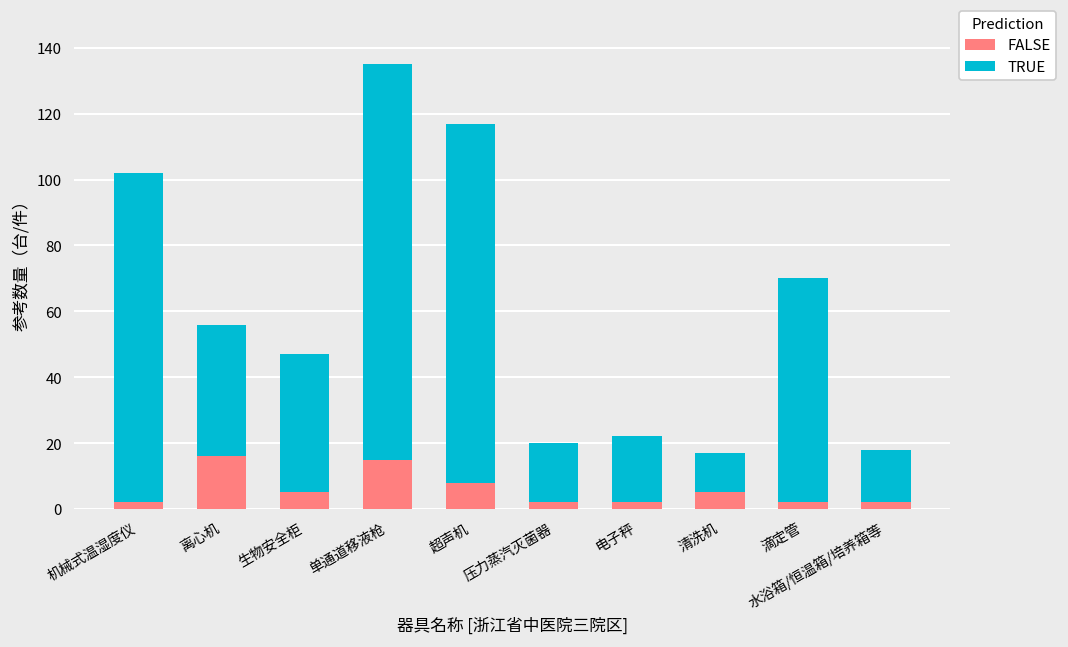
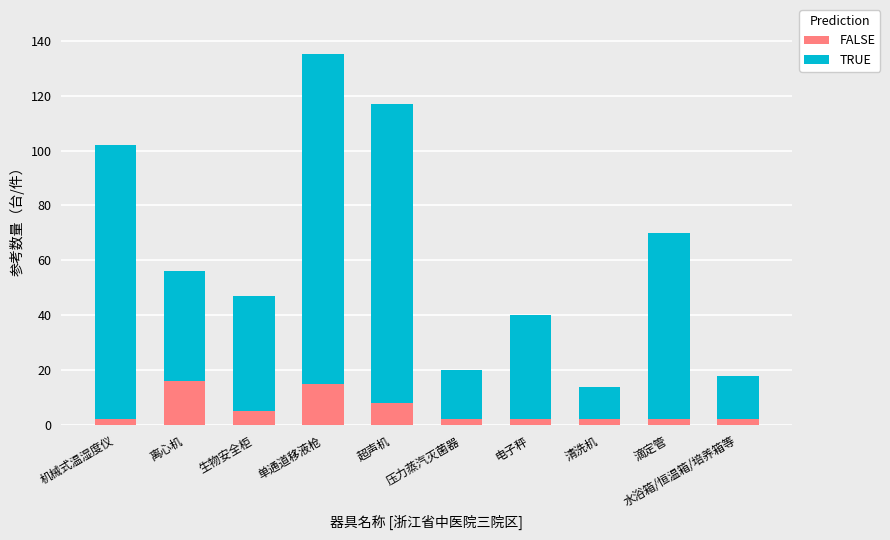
  {
    "FALSE": {
      "机械式温湿度仪": 2,
      "离心机": 16,
      "生物安全柜": 5,
      "单通道移液枪": 15,
      "超声机": 8,
      "压力蒸汽灭菌器": 2,
      "电子秤": 2,
-     "清洗机": 5,
+     "清洗机": 2,
      "滴定管": 2,
      "水浴箱/恒温箱/培养箱等": 2
    },
    "TRUE": {
      "机械式温湿度仪": 100,
      "离心机": 40,
      "生物安全柜": 42,
      "单通道移液枪": 120,
      "超声机": 109,
      "压力蒸汽灭菌器": 18,
-     "电子秤": 20,
+     "电子秤": 38,
      "清洗机": 12,
      "滴定管": 68,
      "水浴箱/恒温箱/培养箱等": 16
    }
  }
